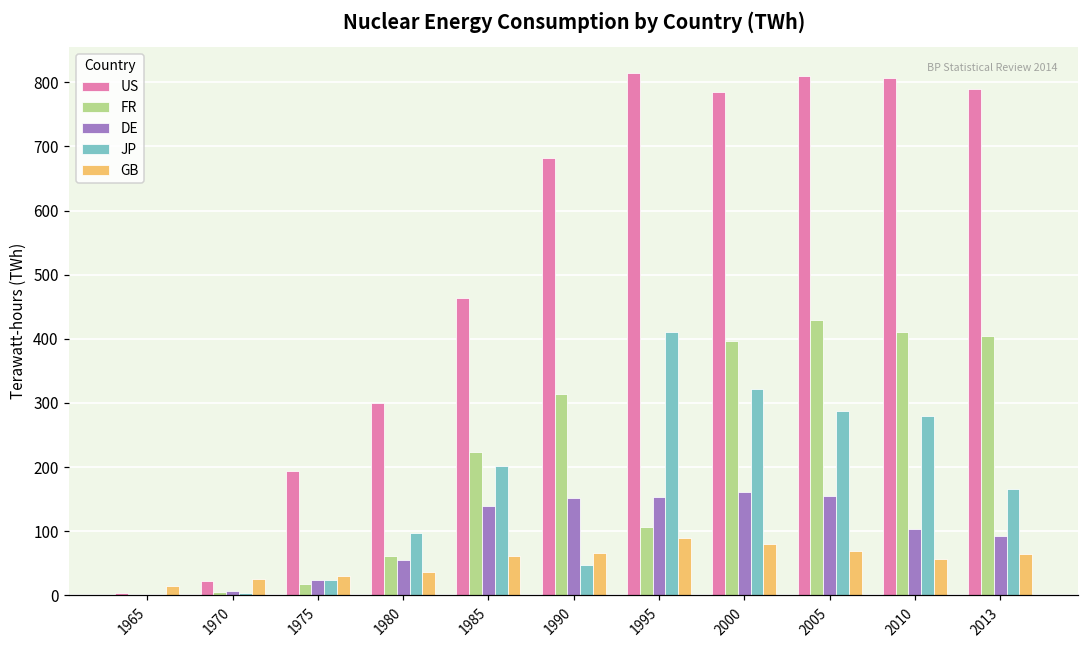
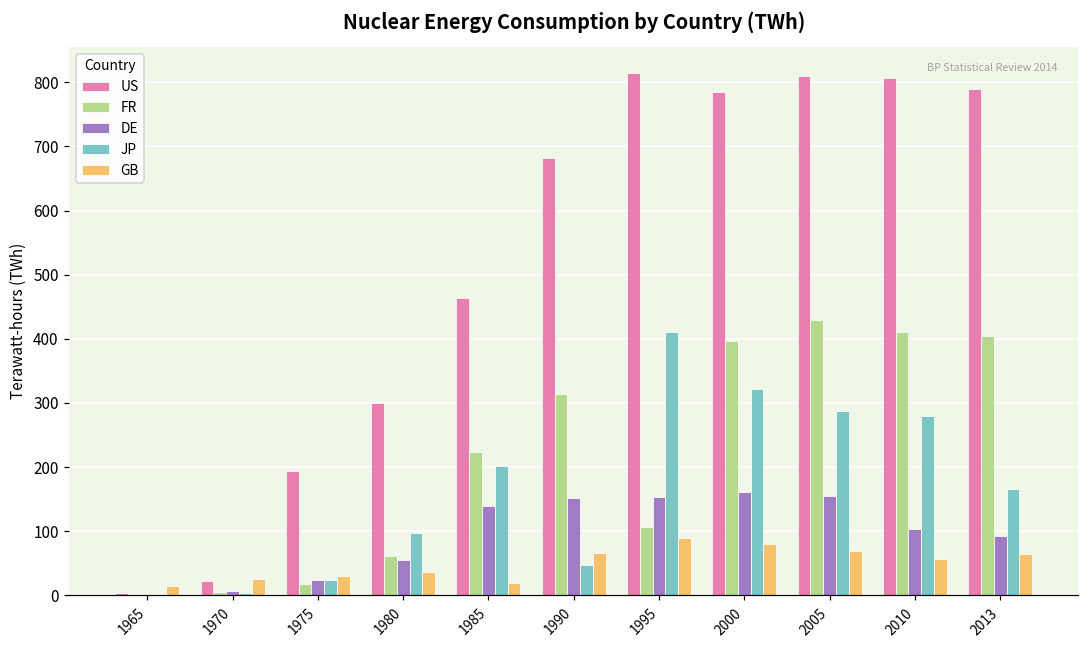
  {
    "US": {
      "1970": 20,
      "1975": 190,
      "1980": 300,
      "1985": 460,
      "1990": 680,
      "1995": 810,
      "2000": 790,
      "2005": 810,
      "2010": 810
    },
    "FR": {
      "1970": 10,
      "1975": 20,
      "1980": 60,
      "1985": 220,
      "1990": 310,
      "1995": 110,
      "2000": 400,
      "2005": 430,
      "2010": 410,
      "2013": 400
    },
    "DE": {
      "1970": 10,
      "1975": 20,
      "1980": 60,
      "1985": 140,
      "1990": 150,
      "1995": 150,
      "2000": 160,
      "2005": 150,
      "2010": 100,
      "2013": 90
    },
    "JP": {
      "1965": 0,
      "1975": 20,
      "1980": 100,
      "1985": 200,
      "1990": 50,
      "1995": 410,
      "2000": 320,
      "2005": 290,
      "2010": 280,
      "2013": 170
    },
    "GB": {
      "1965": 20,
      "1970": 30,
      "1975": 30,
      "1980": 40,
-     "1985": 60,
+     "1985": 20,
      "1990": 70,
      "1995": 90,
      "2000": 80,
      "2005": 70,
      "2010": 60,
      "2013": 60
    }
  }
